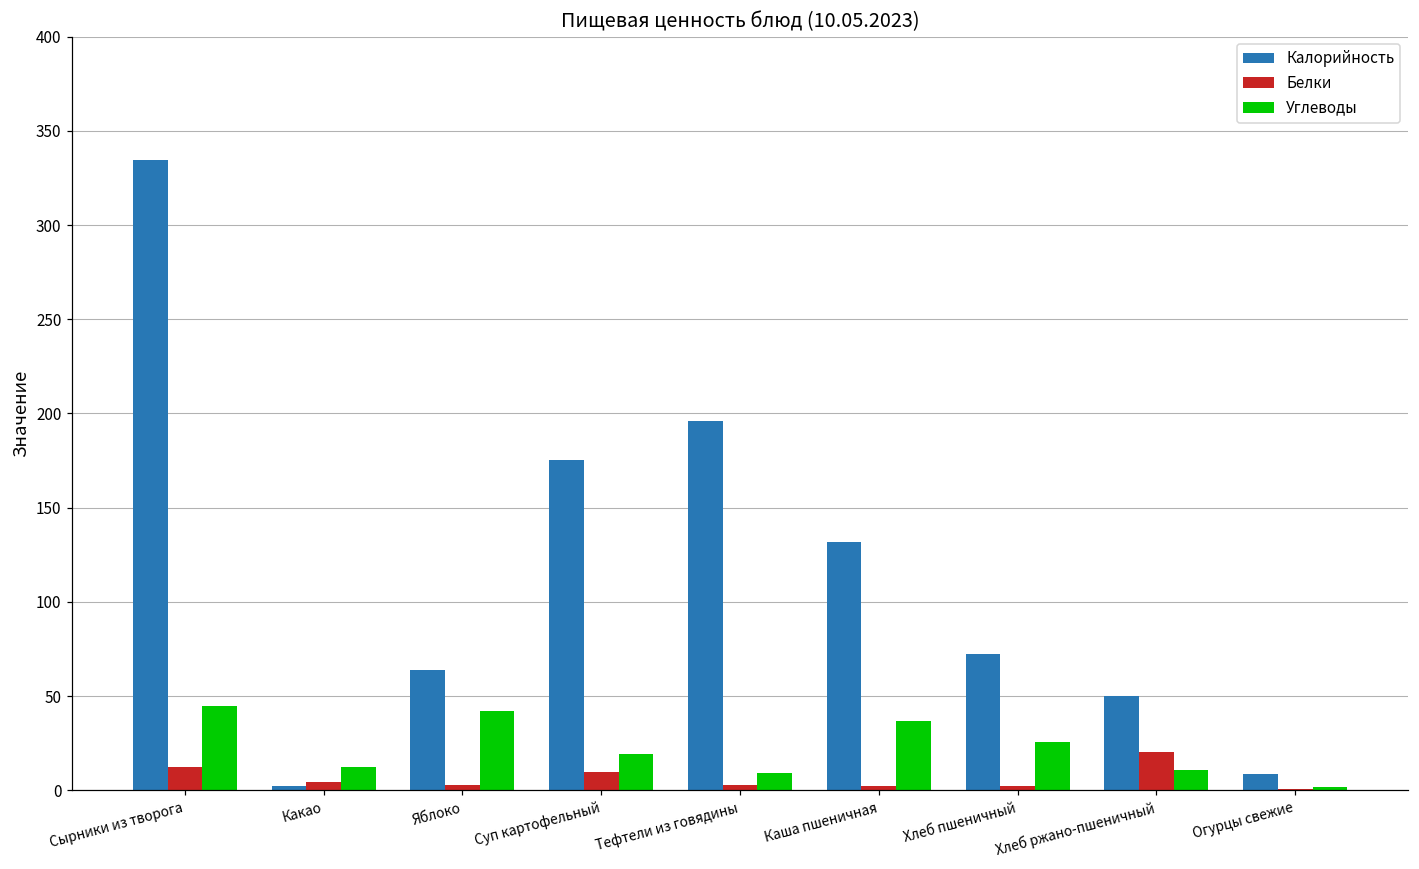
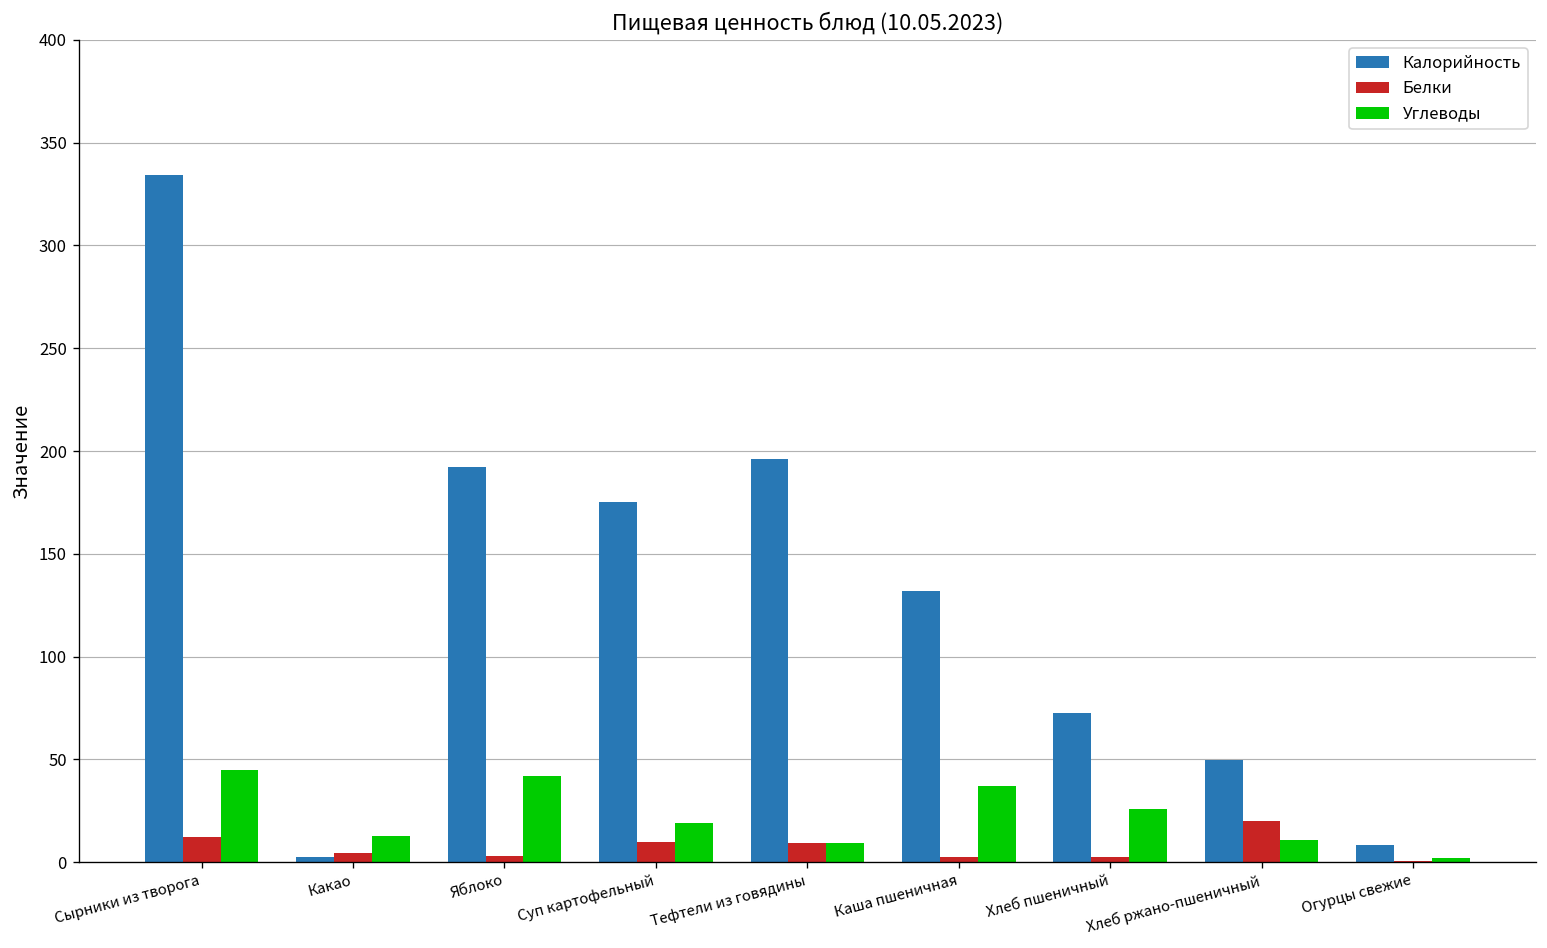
  {
    "Калорийность": {
      "Сырники из творога": 334,
      "Какао": 3,
-     "Яблоко": 64,
+     "Яблоко": 192,
      "Суп картофельный": 175,
      "Тефтели из говядины": 196,
      "Каша пшеничная": 132,
      "Хлеб пшеничный": 73,
      "Хлеб ржано-пшеничный": 50,
      "Огурцы свежие": 8
    },
    "Белки": {
      "Сырники из творога": 12,
      "Какао": 5,
      "Яблоко": 3,
      "Суп картофельный": 10,
-     "Тефтели из говядины": 3,
+     "Тефтели из говядины": 9,
      "Каша пшеничная": 2,
      "Хлеб пшеничный": 2,
      "Хлеб ржано-пшеничный": 20
    },
    "Углеводы": {
      "Сырники из творога": 45,
      "Какао": 13,
      "Яблоко": 42,
      "Суп картофельный": 19,
      "Тефтели из говядины": 9,
      "Каша пшеничная": 37,
      "Хлеб пшеничный": 26,
      "Хлеб ржано-пшеничный": 11,
      "Огурцы свежие": 2
    }
  }
